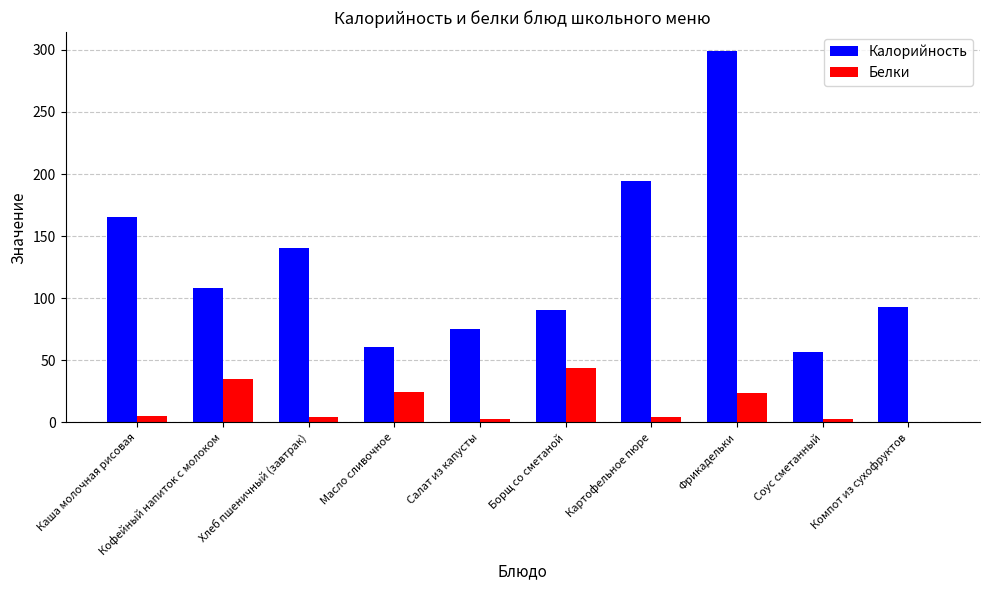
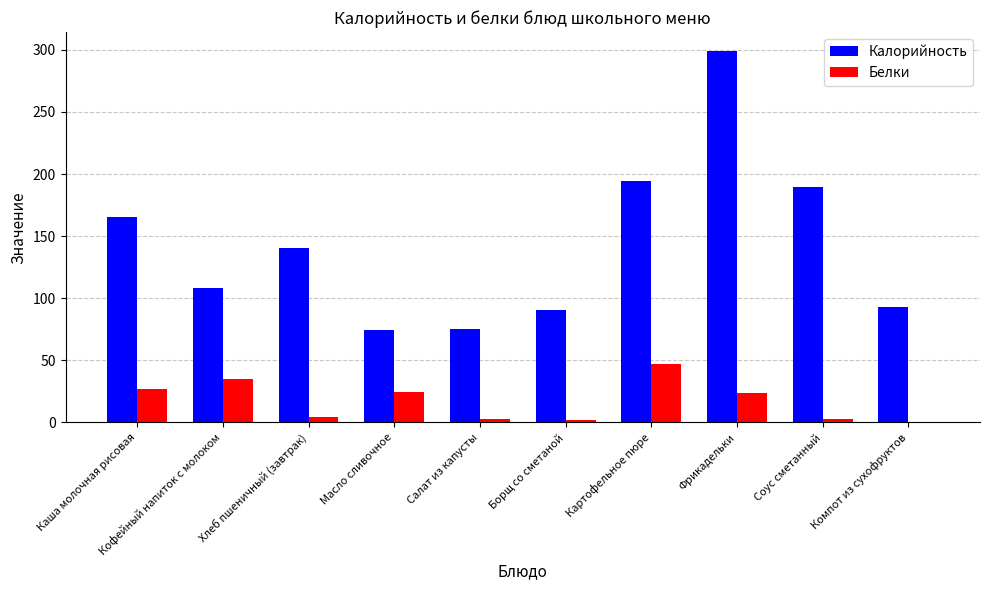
  {
    "Калорийность": {
      "Каша молочная рисовая": 165,
      "Кофейный напиток с молоком": 108,
      "Хлеб пшеничный (завтрак)": 141,
-     "Масло сливочное": 61,
+     "Масло сливочное": 75,
      "Салат из капусты": 75,
      "Борщ со сметаной": 90,
      "Картофельное пюре": 194,
      "Фрикадельки": 299,
-     "Соус сметанный": 57,
+     "Соус сметанный": 190,
      "Компот из сухофруктов": 93
    },
    "Белки": {
-     "Каша молочная рисовая": 5,
+     "Каша молочная рисовая": 27,
      "Кофейный напиток с молоком": 35,
      "Хлеб пшеничный (завтрак)": 5,
      "Масло сливочное": 25,
      "Салат из капусты": 3,
-     "Борщ со сметаной": 44,
-     "Картофельное пюре": 4,
+     "Борщ со сметаной": 2,
+     "Картофельное пюре": 47,
      "Фрикадельки": 24,
      "Соус сметанный": 3
    }
  }
